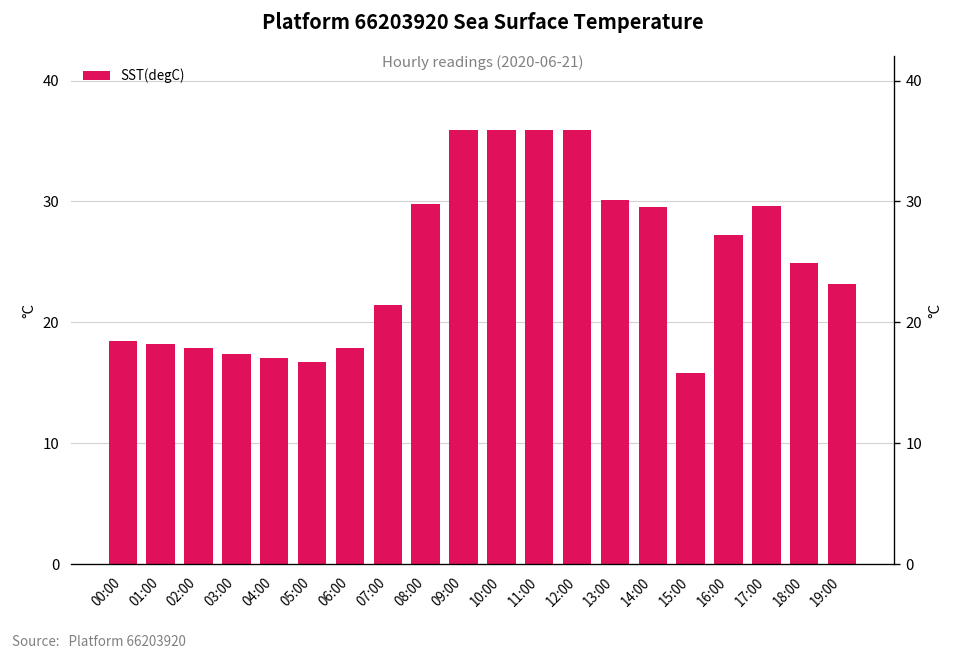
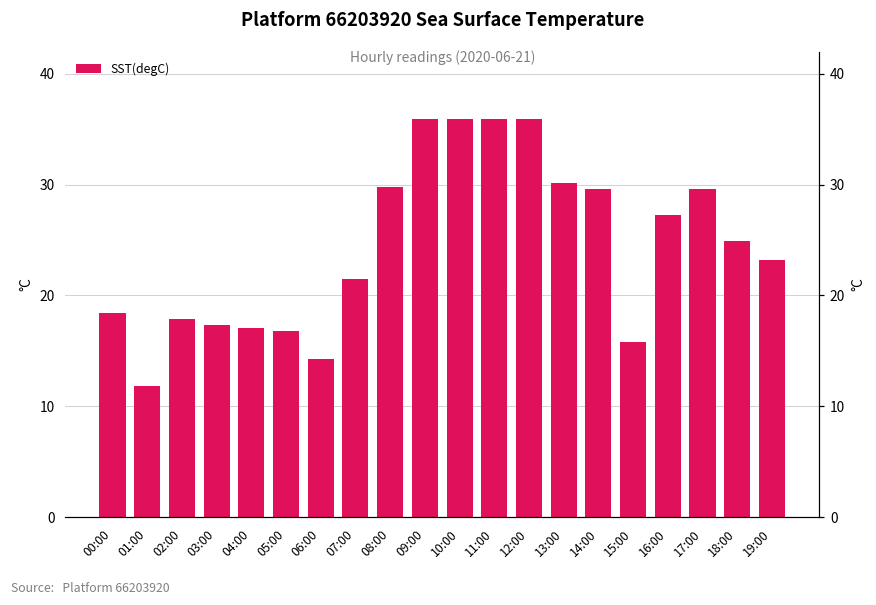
  {
    "00:00": 18.4,
-   "01:00": 18.2,
+   "01:00": 11.8,
    "02:00": 17.9,
    "03:00": 17.4,
    "04:00": 17.1,
    "05:00": 16.8,
-   "06:00": 17.9,
+   "06:00": 14.3,
    "07:00": 21.5,
    "08:00": 29.8,
    "09:00": 36.0,
    "10:00": 36.0,
    "11:00": 36.0,
    "12:00": 36.0,
    "13:00": 30.2,
    "14:00": 29.6,
    "15:00": 15.8,
    "16:00": 27.2,
    "17:00": 29.6,
    "18:00": 24.9,
    "19:00": 23.2
  }
